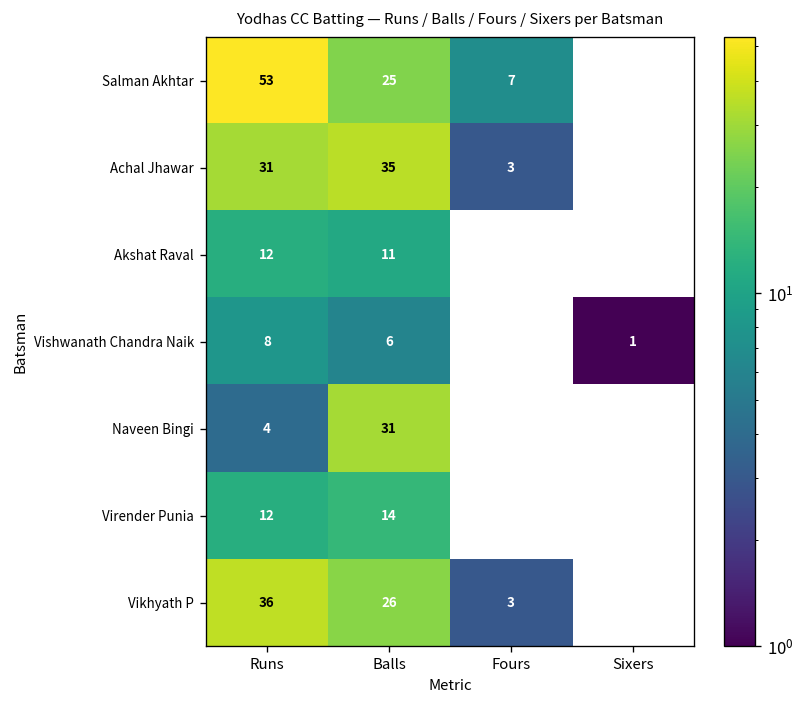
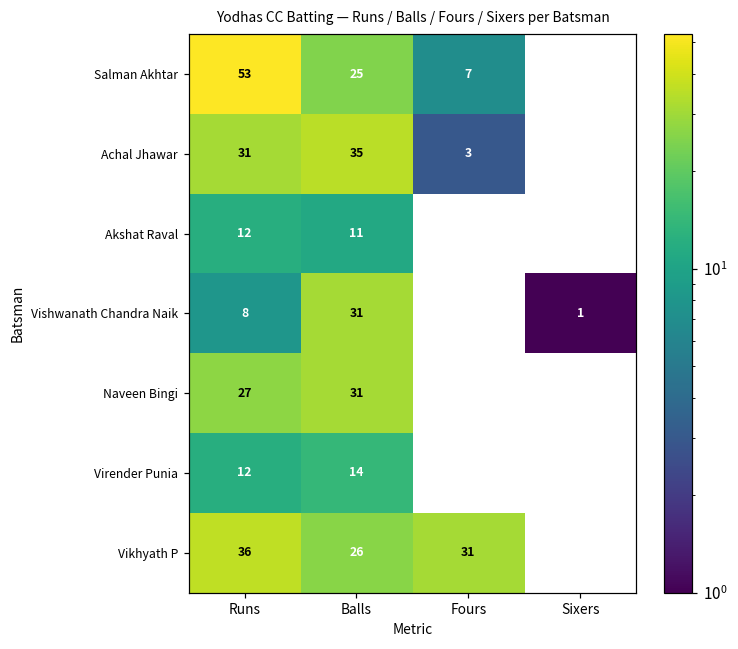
  {
    "Salman Akhtar": {
      "Runs": 53,
      "Balls": 25,
      "Fours": 7
    },
    "Achal Jhawar": {
      "Runs": 31,
      "Balls": 35,
      "Fours": 3
    },
    "Akshat Raval": {
      "Runs": 12,
      "Balls": 11
    },
    "Vishwanath Chandra Naik": {
      "Runs": 8,
-     "Balls": 6,
+     "Balls": 31,
      "Sixers": 1
    },
    "Naveen Bingi": {
-     "Runs": 4,
+     "Runs": 27,
      "Balls": 31
    },
    "Virender Punia": {
      "Runs": 12,
      "Balls": 14
    },
    "Vikhyath P": {
      "Runs": 36,
      "Balls": 26,
-     "Fours": 3
+     "Fours": 31
    }
  }
